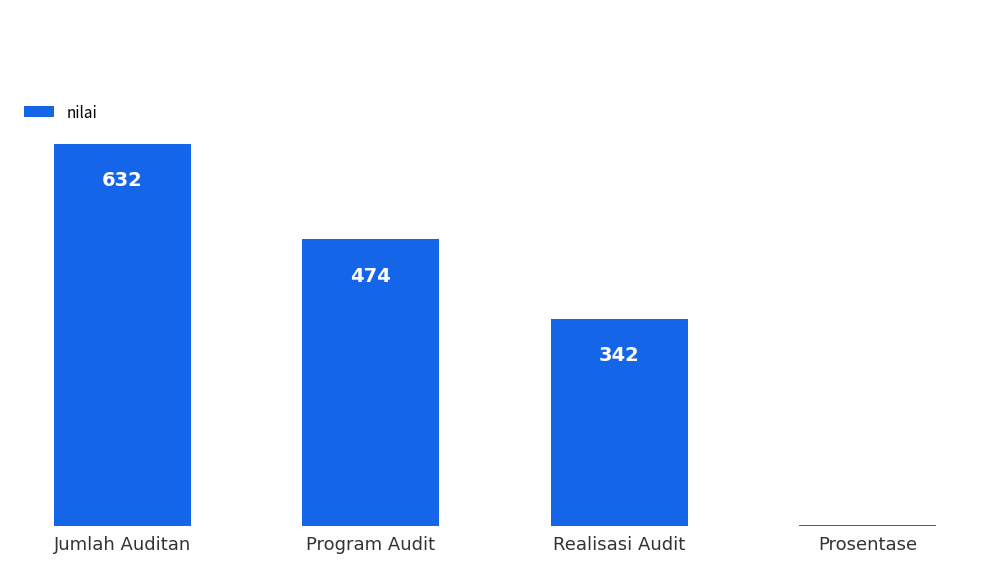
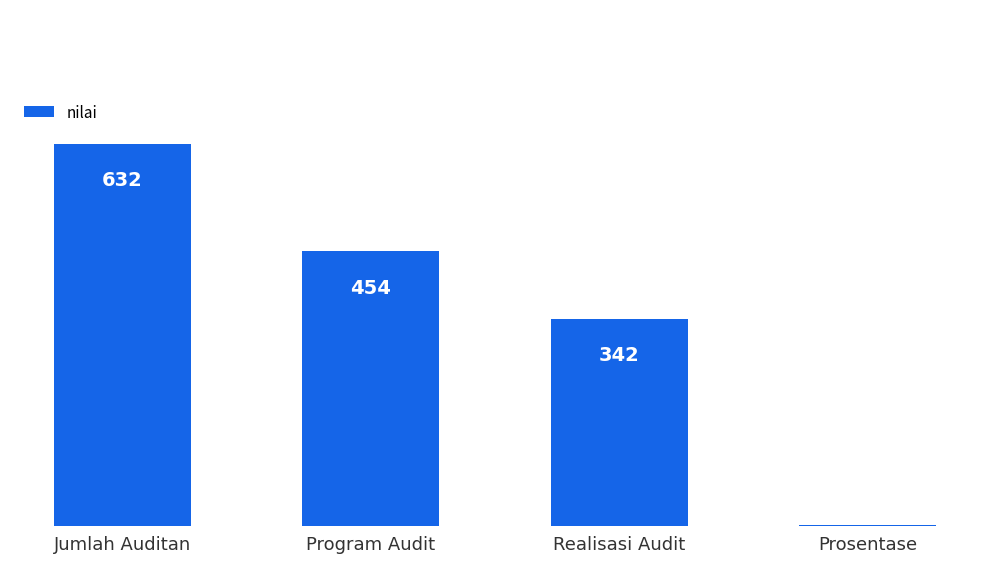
  {
    "Jumlah Auditan": 632,
-   "Program Audit": 474,
+   "Program Audit": 454,
    "Realisasi Audit": 342
  }
